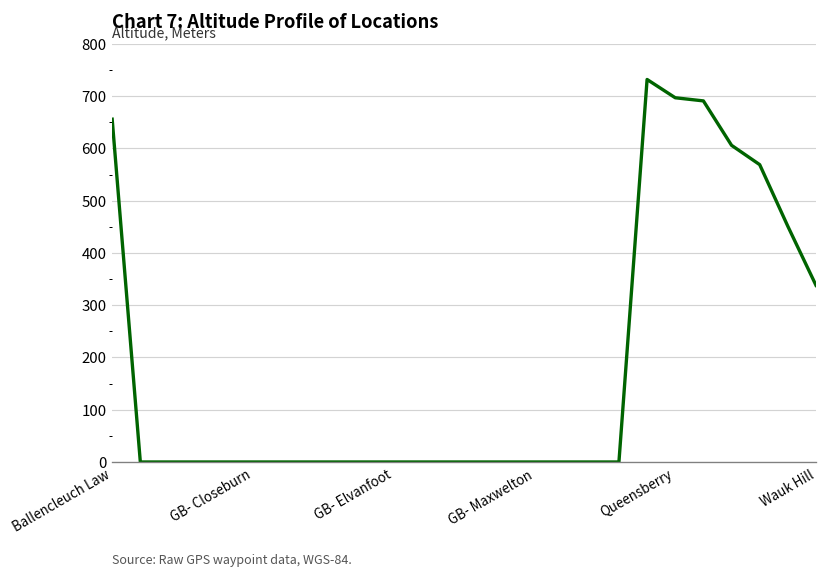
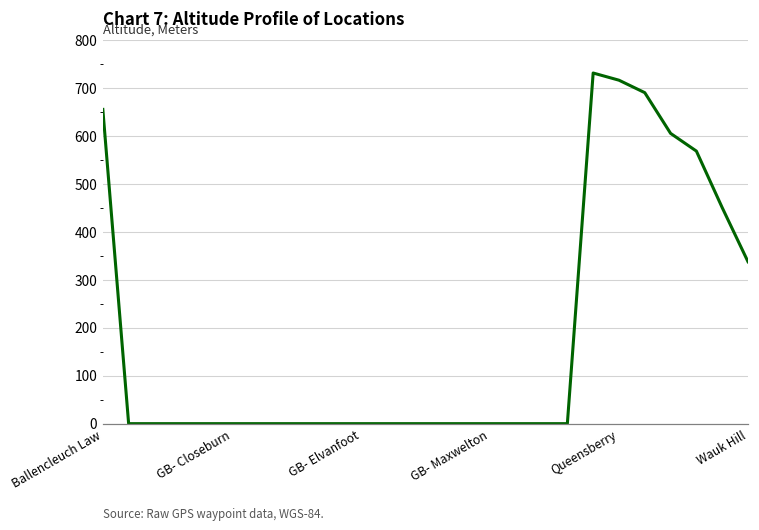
  {
    "Ballencleuch Law": 660,
    "GB- Closeburn": 0,
    "GB- Elvanfoot": 0,
    "GB- Maxwelton": 0,
-   "Queensberry": 700,
+   "Queensberry": 720,
    "Wauk Hill": 340
  }
